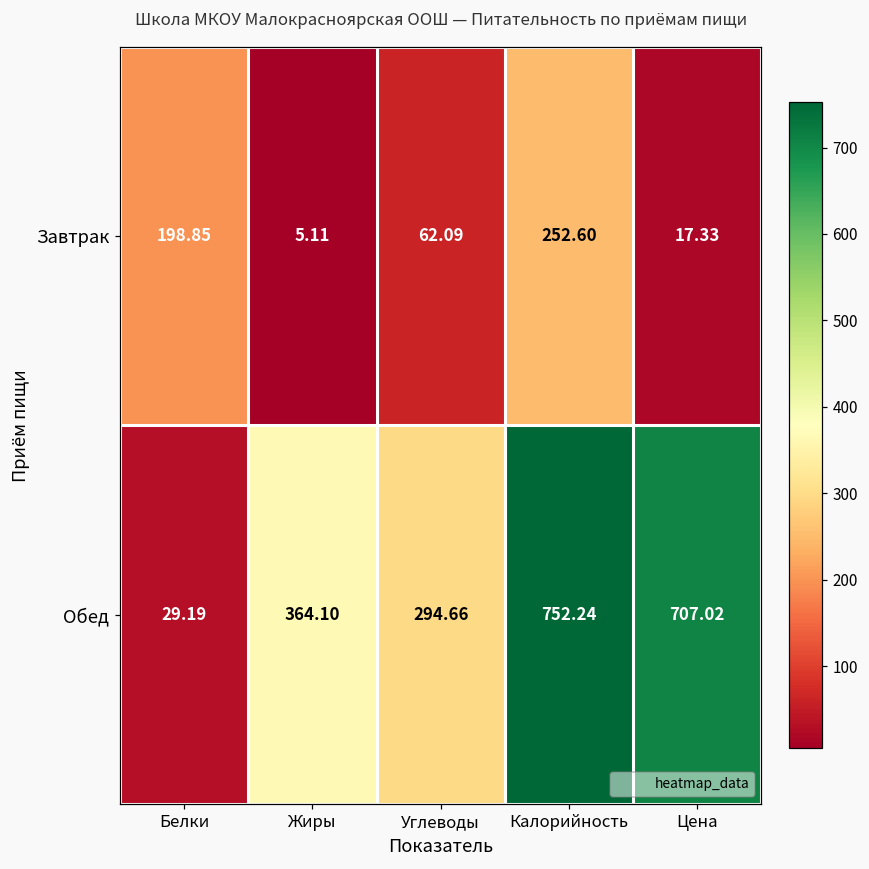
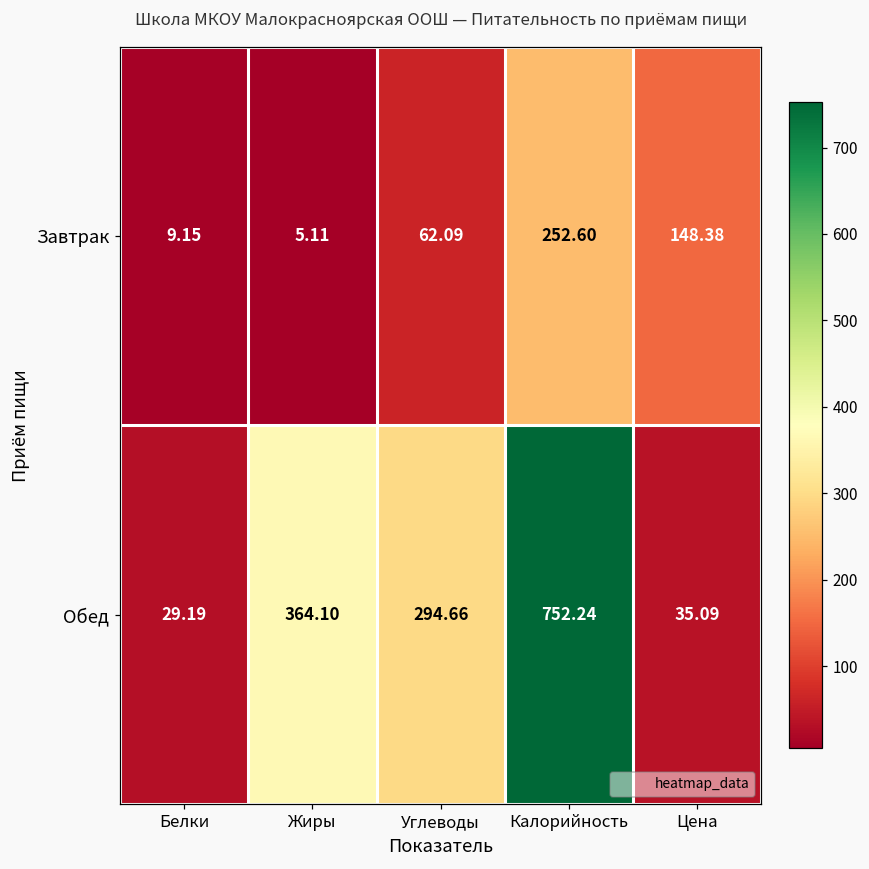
  {
    "Завтрак": {
-     "Белки": 198.85,
+     "Белки": 9.15,
      "Жиры": 5.11,
      "Углеводы": 62.09,
      "Калорийность": 252.60,
-     "Цена": 17.33
+     "Цена": 148.38
    },
    "Обед": {
      "Белки": 29.19,
      "Жиры": 364.10,
      "Углеводы": 294.66,
      "Калорийность": 752.24,
-     "Цена": 707.02
+     "Цена": 35.09
    }
  }
